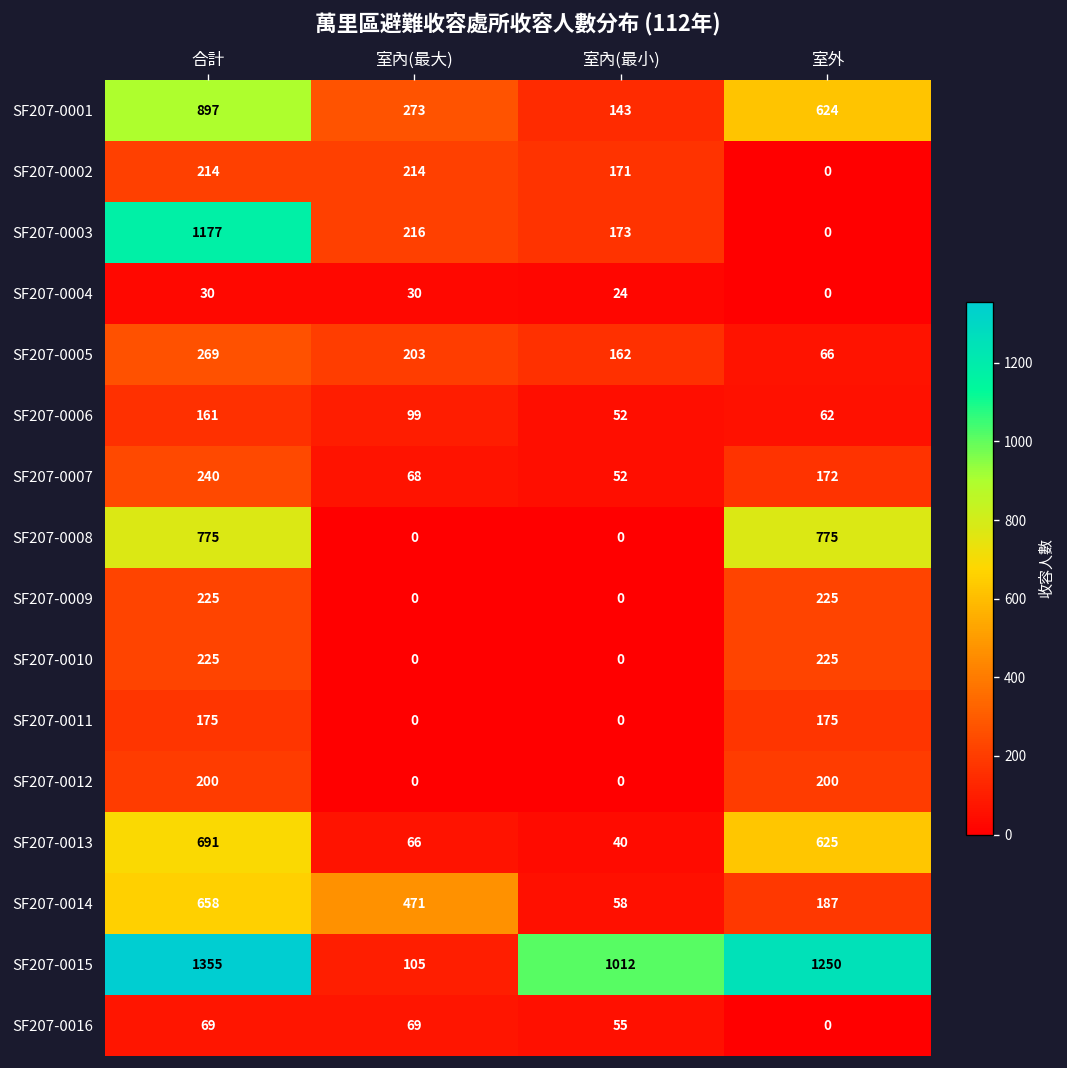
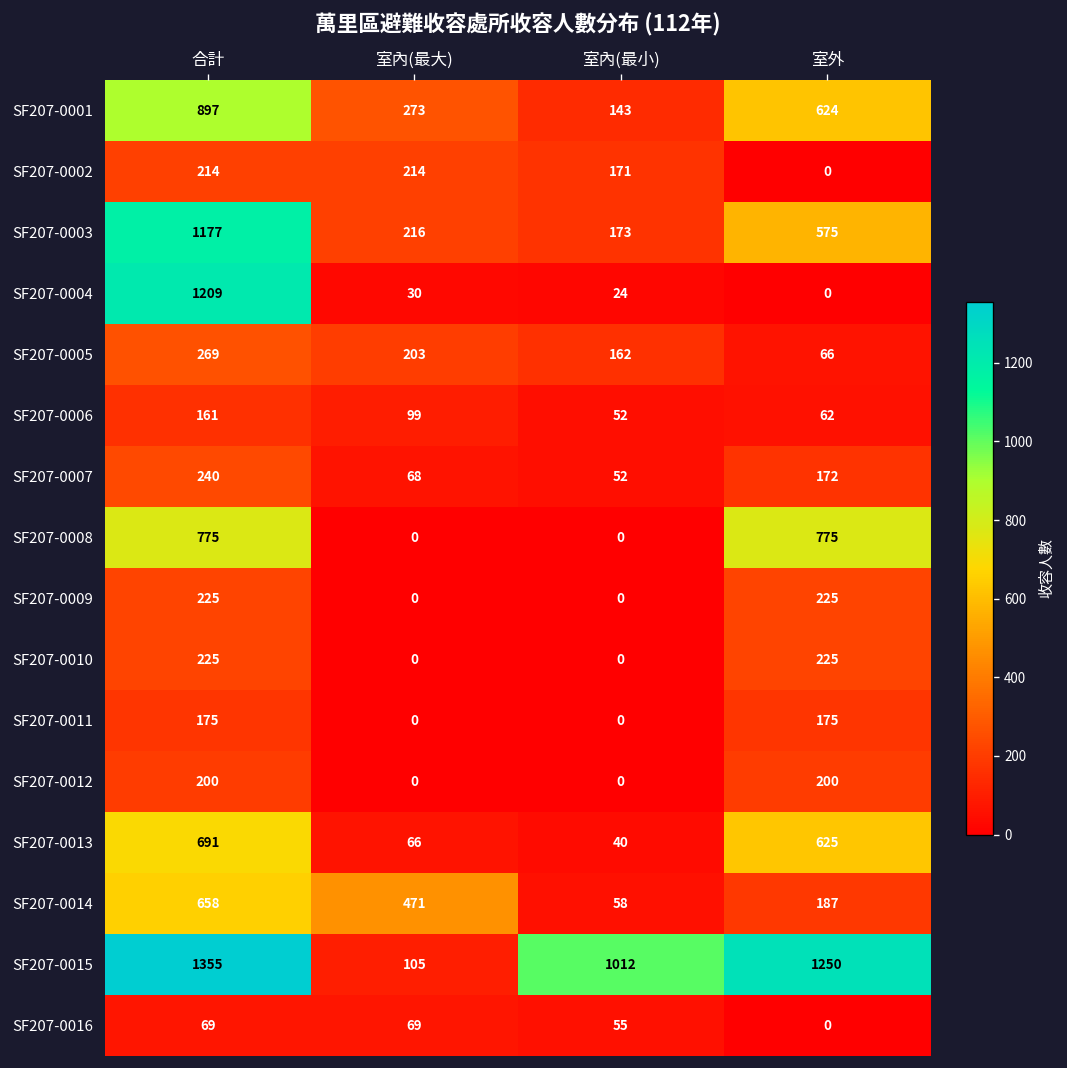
  {
    "SF207-0001": {
      "合計": 897,
      "室內(最大)": 273,
      "室內(最小)": 143,
      "室外": 624
    },
    "SF207-0002": {
      "合計": 214,
      "室內(最大)": 214,
      "室內(最小)": 171,
      "室外": 0
    },
    "SF207-0003": {
      "合計": 1177,
      "室內(最大)": 216,
      "室內(最小)": 173,
-     "室外": 0
+     "室外": 575
    },
    "SF207-0004": {
-     "合計": 30,
+     "合計": 1209,
      "室內(最大)": 30,
      "室內(最小)": 24,
      "室外": 0
    },
    "SF207-0005": {
      "合計": 269,
      "室內(最大)": 203,
      "室內(最小)": 162,
      "室外": 66
    },
    "SF207-0006": {
      "合計": 161,
      "室內(最大)": 99,
      "室內(最小)": 52,
      "室外": 62
    },
    "SF207-0007": {
      "合計": 240,
      "室內(最大)": 68,
      "室內(最小)": 52,
      "室外": 172
    },
    "SF207-0008": {
      "合計": 775,
      "室內(最大)": 0,
      "室內(最小)": 0,
      "室外": 775
    },
    "SF207-0009": {
      "合計": 225,
      "室內(最大)": 0,
      "室內(最小)": 0,
      "室外": 225
    },
    "SF207-0010": {
      "合計": 225,
      "室內(最大)": 0,
      "室內(最小)": 0,
      "室外": 225
    },
    "SF207-0011": {
      "合計": 175,
      "室內(最大)": 0,
      "室內(最小)": 0,
      "室外": 175
    },
    "SF207-0012": {
      "合計": 200,
      "室內(最大)": 0,
      "室內(最小)": 0,
      "室外": 200
    },
    "SF207-0013": {
      "合計": 691,
      "室內(最大)": 66,
      "室內(最小)": 40,
      "室外": 625
    },
    "SF207-0014": {
      "合計": 658,
      "室內(最大)": 471,
      "室內(最小)": 58,
      "室外": 187
    },
    "SF207-0015": {
      "合計": 1355,
      "室內(最大)": 105,
      "室內(最小)": 1012,
      "室外": 1250
    },
    "SF207-0016": {
      "合計": 69,
      "室內(最大)": 69,
      "室內(最小)": 55,
      "室外": 0
    }
  }
